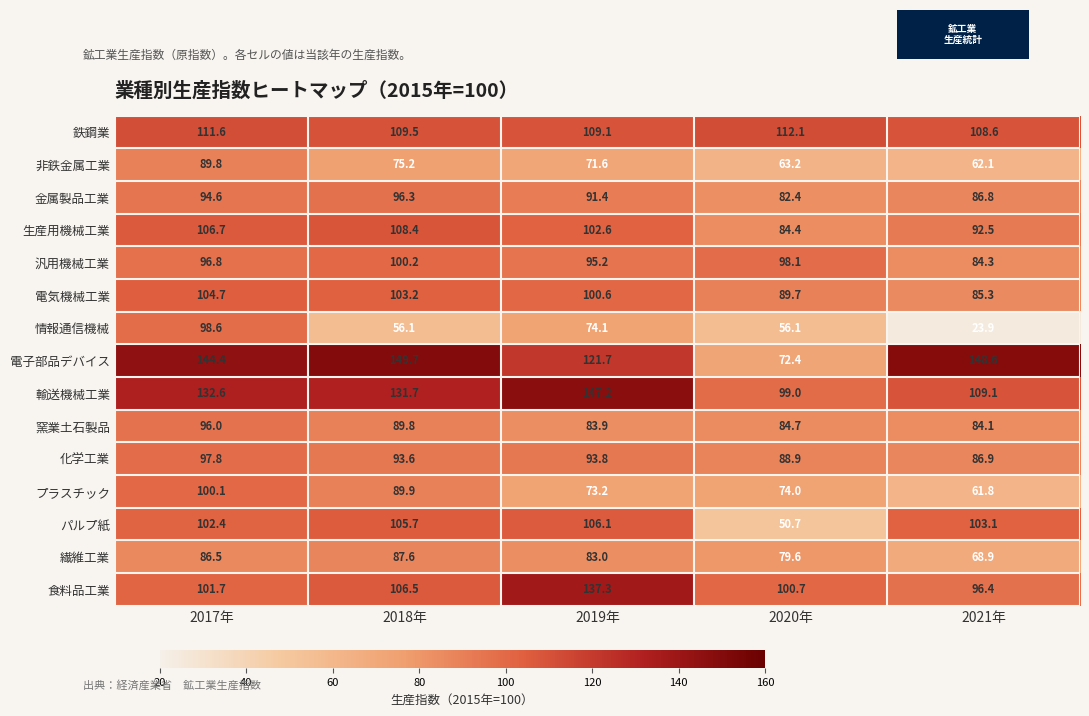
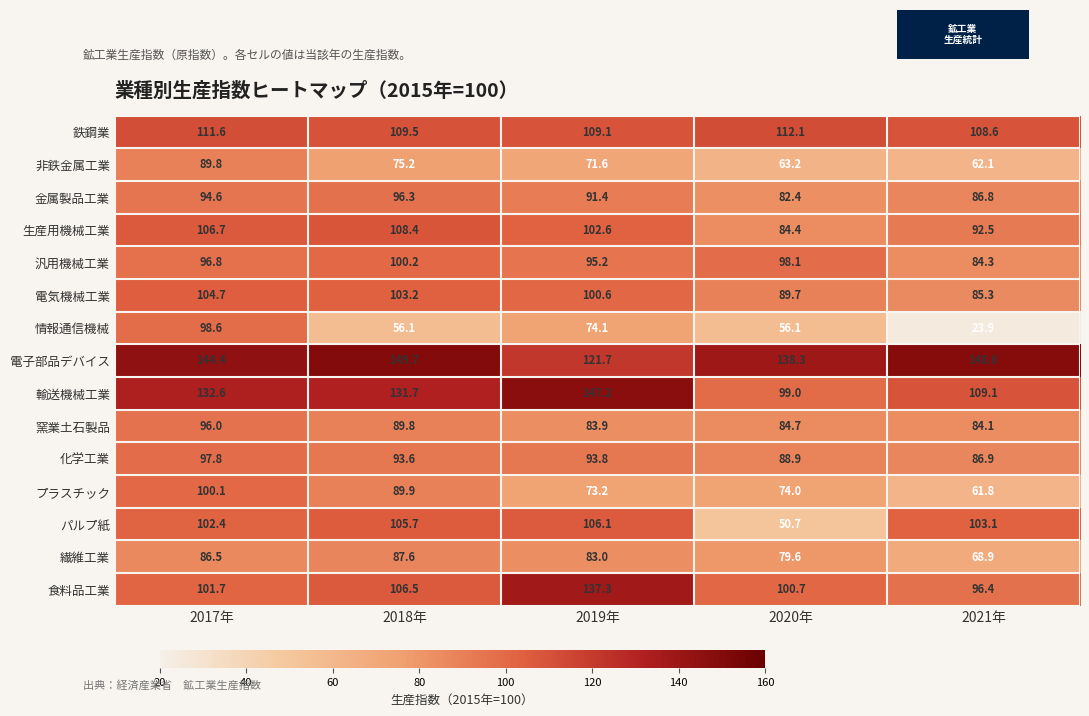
  {
    "鉄鋼業": {
      "2017年": 111.6,
      "2018年": 109.5,
      "2019年": 109.1,
      "2020年": 112.1,
      "2021年": 108.6
    },
    "非鉄金属工業": {
      "2017年": 89.8,
      "2018年": 75.2,
      "2019年": 71.6,
      "2020年": 63.2,
      "2021年": 62.1
    },
    "金属製品工業": {
      "2017年": 94.6,
      "2018年": 96.3,
      "2019年": 91.4,
      "2020年": 82.4,
      "2021年": 86.8
    },
    "生産用機械工業": {
      "2017年": 106.7,
      "2018年": 108.4,
      "2019年": 102.6,
      "2020年": 84.4,
      "2021年": 92.5
    },
    "汎用機械工業": {
      "2017年": 96.8,
      "2018年": 100.2,
      "2019年": 95.2,
      "2020年": 98.1,
      "2021年": 84.3
    },
    "電気機械工業": {
      "2017年": 104.7,
      "2018年": 103.2,
      "2019年": 100.6,
      "2020年": 89.7,
      "2021年": 85.3
    },
    "情報通信機械": {
      "2017年": 98.6,
      "2018年": 56.1,
      "2019年": 74.1,
      "2020年": 56.1
    },
    "電子部品デバイス": {
      "2017年": 144.4,
      "2018年": 149.7,
      "2019年": 121.7,
-     "2020年": 72.4,
+     "2020年": 138.3,
      "2021年": 148.6
    },
    "輸送機械工業": {
      "2017年": 132.6,
      "2018年": 131.7,
      "2019年": 147.2,
      "2020年": 99.0,
      "2021年": 109.1
    },
    "窯業土石製品": {
      "2017年": 96.0,
      "2018年": 89.8,
      "2019年": 83.9,
      "2020年": 84.7,
      "2021年": 84.1
    },
    "化学工業": {
      "2017年": 97.8,
      "2018年": 93.6,
      "2019年": 93.8,
      "2020年": 88.9,
      "2021年": 86.9
    },
    "プラスチック": {
      "2017年": 100.1,
      "2018年": 89.9,
      "2019年": 73.2,
      "2020年": 74.0,
      "2021年": 61.8
    },
    "パルプ紙": {
      "2017年": 102.4,
      "2018年": 105.7,
      "2019年": 106.1,
      "2020年": 50.7,
      "2021年": 103.1
    },
    "繊維工業": {
      "2017年": 86.5,
      "2018年": 87.6,
      "2019年": 83.0,
      "2020年": 79.6,
      "2021年": 68.9
    },
    "食料品工業": {
      "2017年": 101.7,
      "2018年": 106.5,
      "2019年": 137.3,
      "2020年": 100.7,
      "2021年": 96.4
    }
  }
